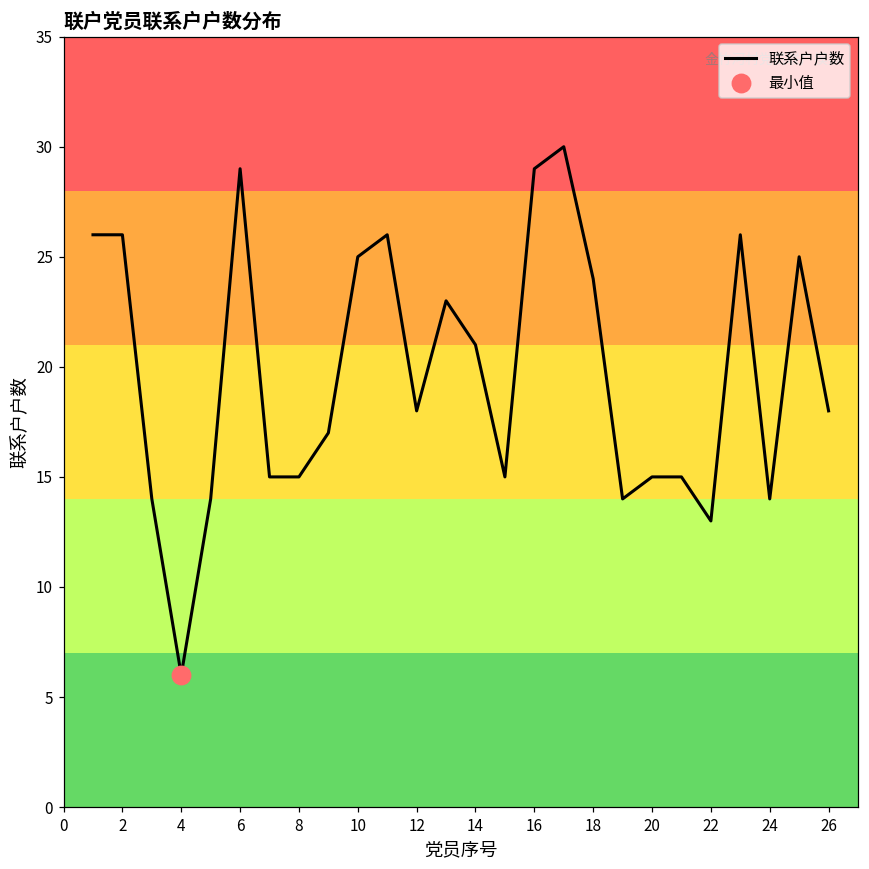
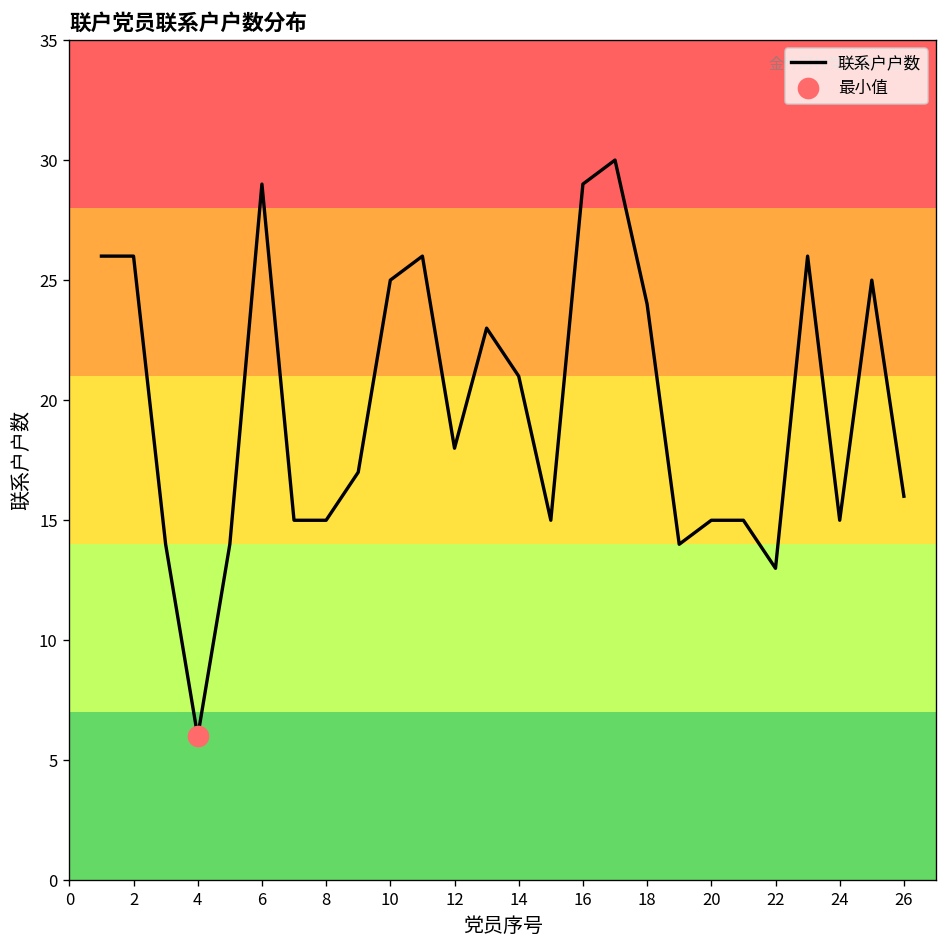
  {
    "联系户户数": {
      "2": 26,
      "6": 29,
      "8": 15,
      "10": 25,
      "12": 18,
      "14": 21,
      "16": 29,
      "18": 24,
      "20": 15,
      "22": 13,
-     "24": 14,
-     "26": 18
+     "24": 15,
+     "26": 16
    }
  }
